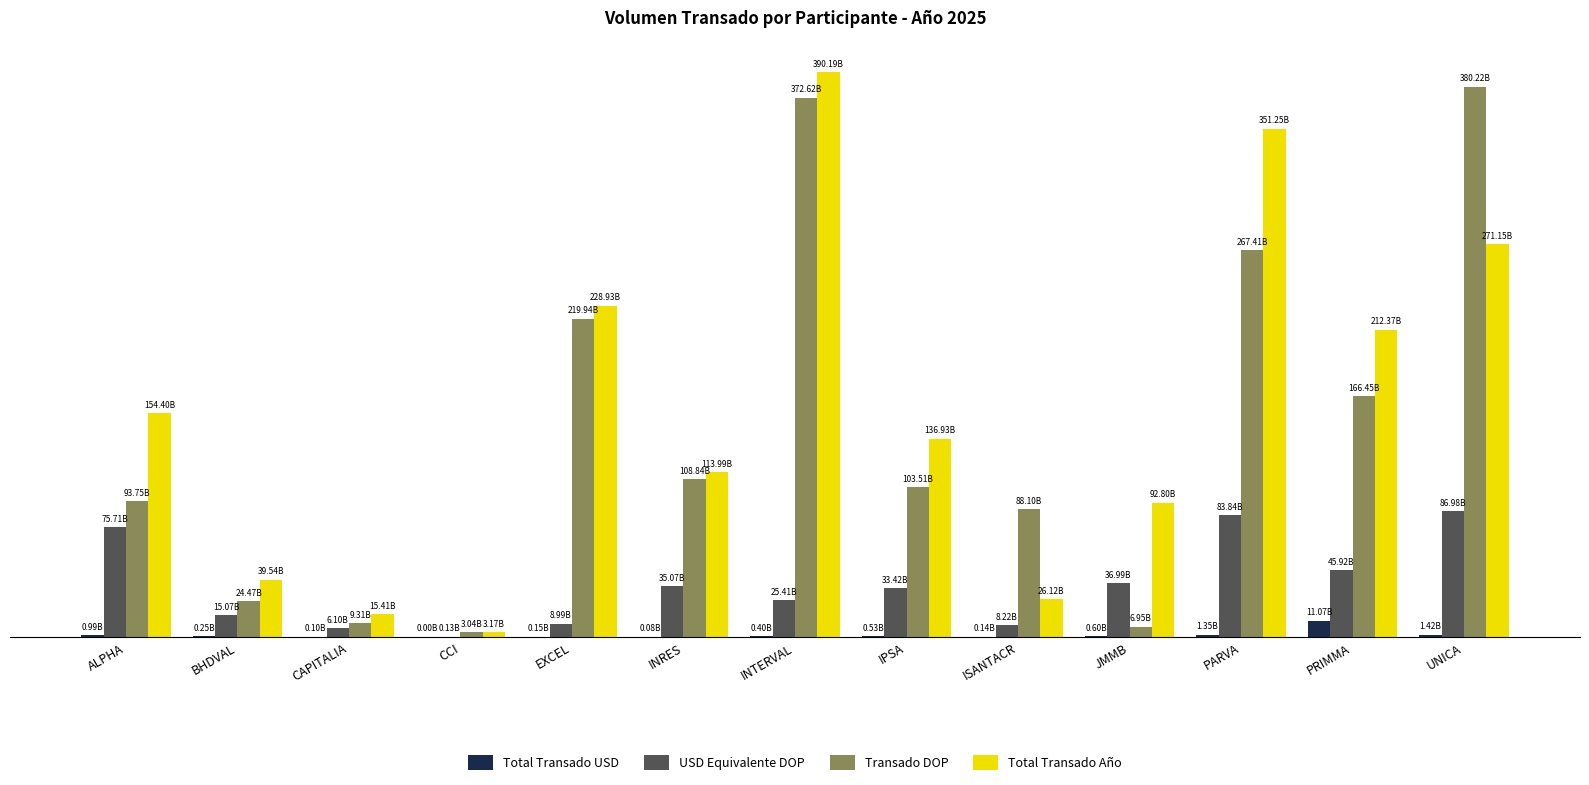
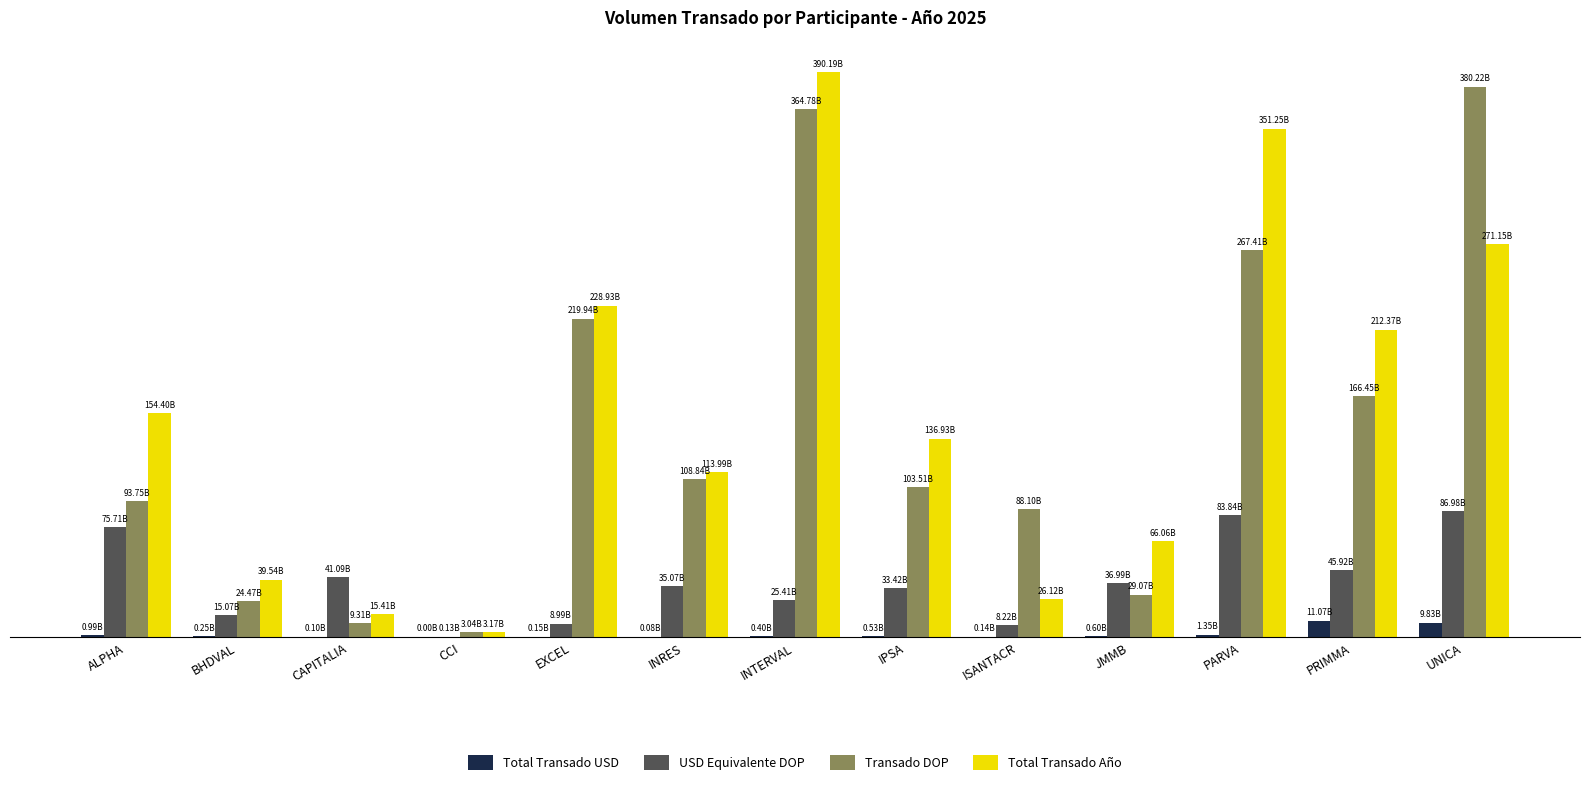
  {
    "Total Transado USD": {
      "ALPHA": "0.99B",
      "BHDVAL": "0.25B",
      "CAPITALIA": "0.10B",
      "EXCEL": "0.15B",
      "INRES": "0.08B",
      "INTERVAL": "0.40B",
      "IPSA": "0.53B",
      "ISANTACR": "0.14B",
      "JMMB": "0.60B",
      "PARVA": "1.35B",
      "PRIMMA": "11.07B",
-     "UNICA": "1.42B"
+     "UNICA": "9.83B"
    },
    "USD Equivalente DOP": {
      "ALPHA": "75.71B",
      "BHDVAL": "15.07B",
-     "CAPITALIA": "6.10B",
+     "CAPITALIA": "41.09B",
      "CCI": "0.13B",
      "EXCEL": "8.99B",
      "INRES": "35.07B",
      "INTERVAL": "25.41B",
      "IPSA": "33.42B",
      "ISANTACR": "8.22B",
      "JMMB": "36.99B",
      "PARVA": "83.84B",
      "PRIMMA": "45.92B",
      "UNICA": "86.98B"
    },
    "Transado DOP": {
      "ALPHA": "93.75B",
      "BHDVAL": "24.47B",
      "CAPITALIA": "9.31B",
      "CCI": "3.04B",
      "EXCEL": "219.94B",
      "INRES": "108.84B",
-     "INTERVAL": "372.62B",
+     "INTERVAL": "364.78B",
      "IPSA": "103.51B",
      "ISANTACR": "88.10B",
-     "JMMB": "6.95B",
+     "JMMB": "29.07B",
      "PARVA": "267.41B",
      "PRIMMA": "166.45B",
      "UNICA": "380.22B"
    },
    "Total Transado Año": {
      "ALPHA": "154.40B",
      "BHDVAL": "39.54B",
      "CAPITALIA": "15.41B",
      "CCI": "3.17B",
      "EXCEL": "228.93B",
      "INRES": "113.99B",
      "INTERVAL": "390.19B",
      "IPSA": "136.93B",
      "ISANTACR": "26.12B",
-     "JMMB": "92.80B",
+     "JMMB": "66.06B",
      "PARVA": "351.25B",
      "PRIMMA": "212.37B",
      "UNICA": "271.15B"
    }
  }
